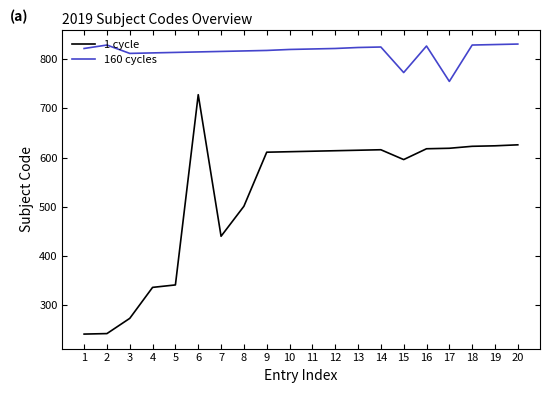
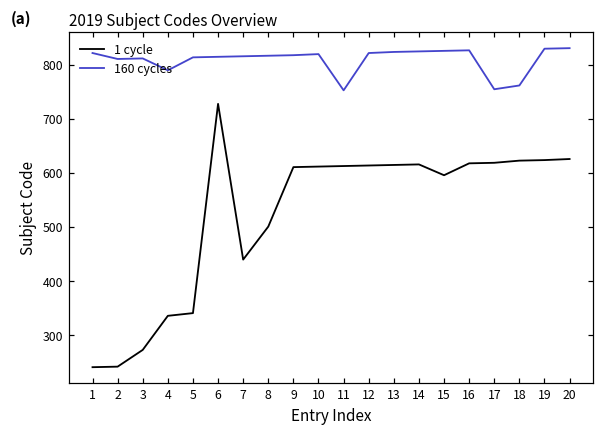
  {
    "1 cycle": {
      "1": 240,
      "2": 240,
      "3": 270,
      "4": 340,
      "5": 340,
      "6": 730,
      "7": 440,
      "8": 500,
      "9": 610,
      "10": 610,
      "11": 610,
      "12": 610,
      "13": 620,
      "14": 620,
      "15": 600,
      "16": 620,
      "17": 620,
      "18": 620,
      "19": 620,
      "20": 630
    },
    "160 cycles": {
      "1": 820,
-     "2": 830,
+     "2": 810,
      "3": 810,
-     "4": 810,
+     "4": 790,
      "5": 810,
      "6": 820,
      "7": 820,
      "8": 820,
      "9": 820,
      "10": 820,
-     "11": 820,
+     "11": 750,
      "12": 820,
      "13": 820,
      "14": 830,
-     "15": 770,
+     "15": 830,
      "16": 830,
      "17": 760,
-     "18": 830,
+     "18": 760,
      "19": 830,
      "20": 830
    }
  }
